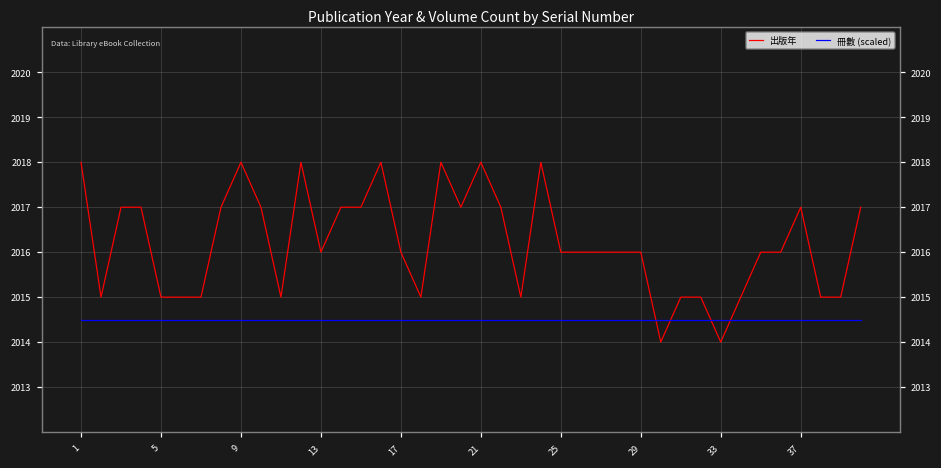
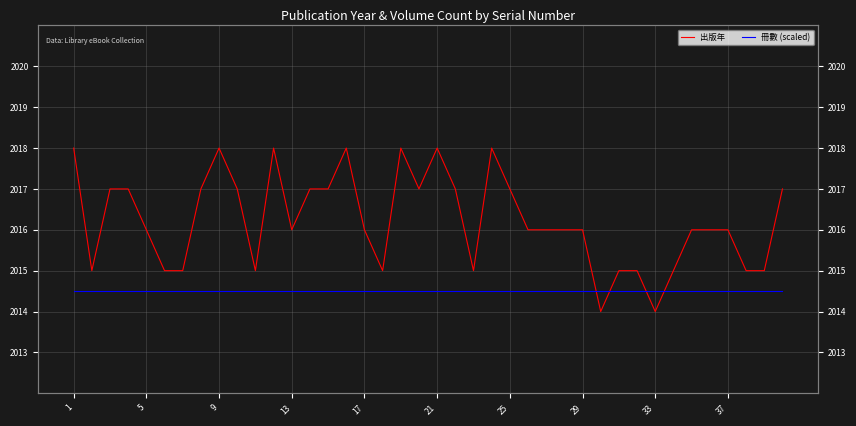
  {
    "出版年": {
      "1": 2018,
-     "5": 2015,
+     "5": 2016,
      "9": 2018,
      "13": 2016,
      "17": 2016,
      "21": 2018,
-     "25": 2016,
+     "25": 2017,
      "29": 2016,
      "33": 2014,
-     "37": 2017
+     "37": 2016
    },
    "冊數 (scaled)": {
      "1": 2014.5,
      "5": 2014.5,
      "9": 2014.5,
      "13": 2014.5,
      "17": 2014.5,
      "21": 2014.5,
      "25": 2014.5,
      "29": 2014.5,
      "33": 2014.5,
      "37": 2014.5
    }
  }
